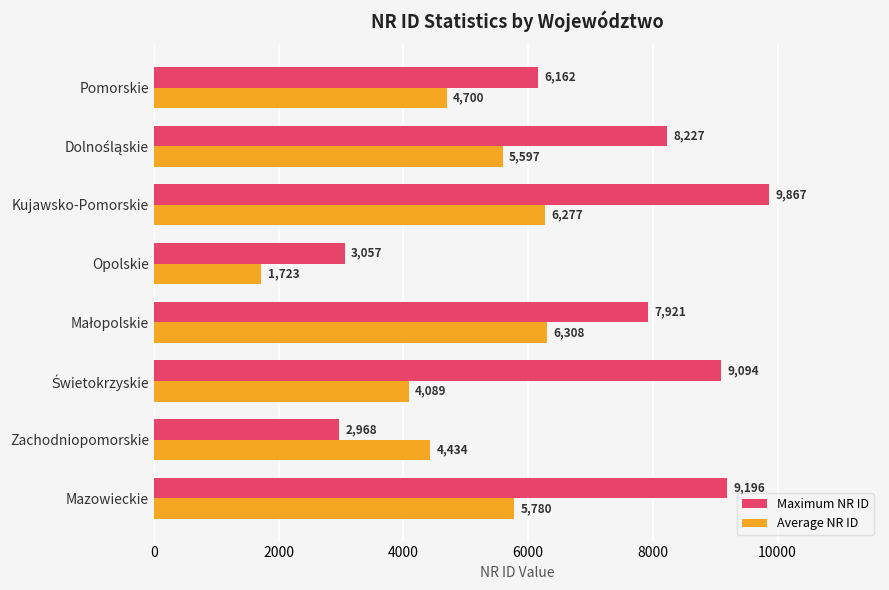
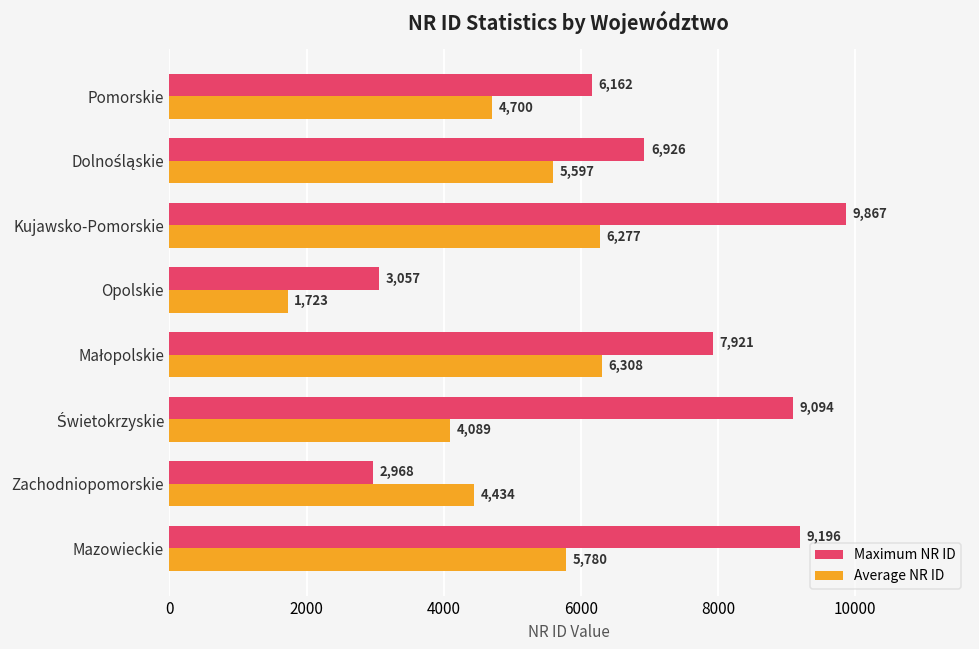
  {
    "Maximum NR ID": {
      "Pomorskie": "6,162",
-     "Dolnośląskie": "8,227",
+     "Dolnośląskie": "6,926",
      "Kujawsko-Pomorskie": "9,867",
      "Opolskie": "3,057",
      "Małopolskie": "7,921",
      "Świetokrzyskie": "9,094",
      "Zachodniopomorskie": "2,968"
    },
    "Average NR ID": {
      "Pomorskie": "4,700",
      "Dolnośląskie": "5,597",
      "Kujawsko-Pomorskie": "6,277",
      "Opolskie": "1,723",
      "Małopolskie": "6,308",
      "Świetokrzyskie": "4,089",
      "Zachodniopomorskie": "4,434",
      "Mazowieckie": "5,780"
    }
  }
